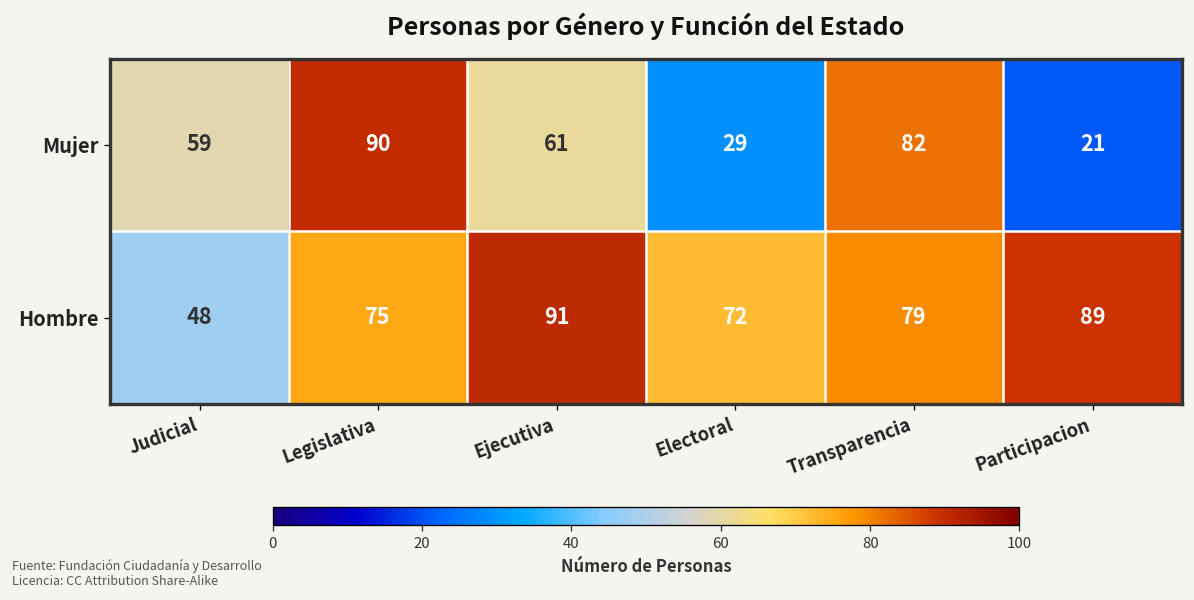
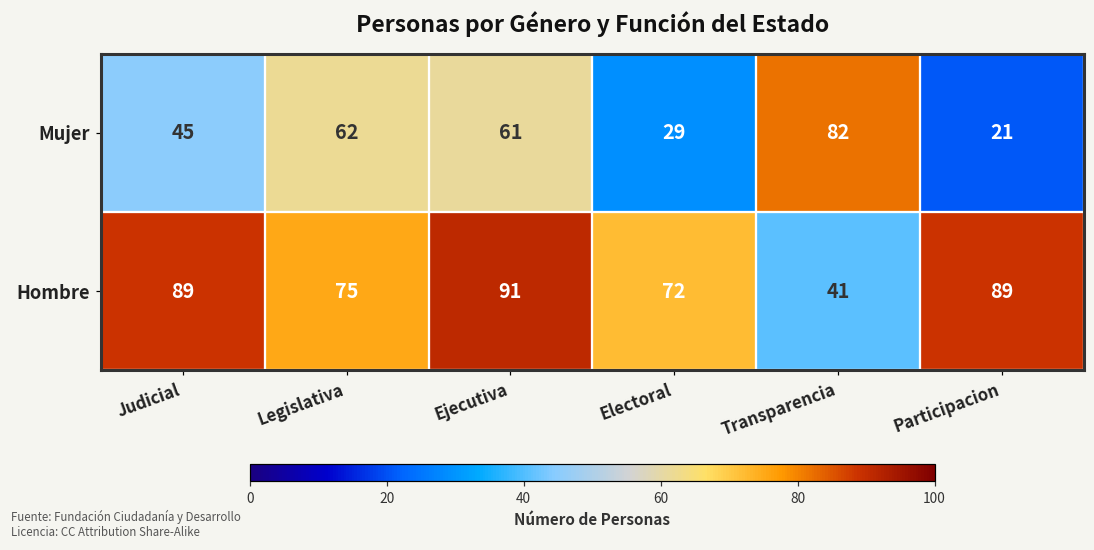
  {
    "Mujer": {
-     "Judicial": 59,
-     "Legislativa": 90,
+     "Judicial": 45,
+     "Legislativa": 62,
      "Ejecutiva": 61,
      "Electoral": 29,
      "Transparencia": 82,
      "Participacion": 21
    },
    "Hombre": {
-     "Judicial": 48,
+     "Judicial": 89,
      "Legislativa": 75,
      "Ejecutiva": 91,
      "Electoral": 72,
-     "Transparencia": 79,
+     "Transparencia": 41,
      "Participacion": 89
    }
  }
